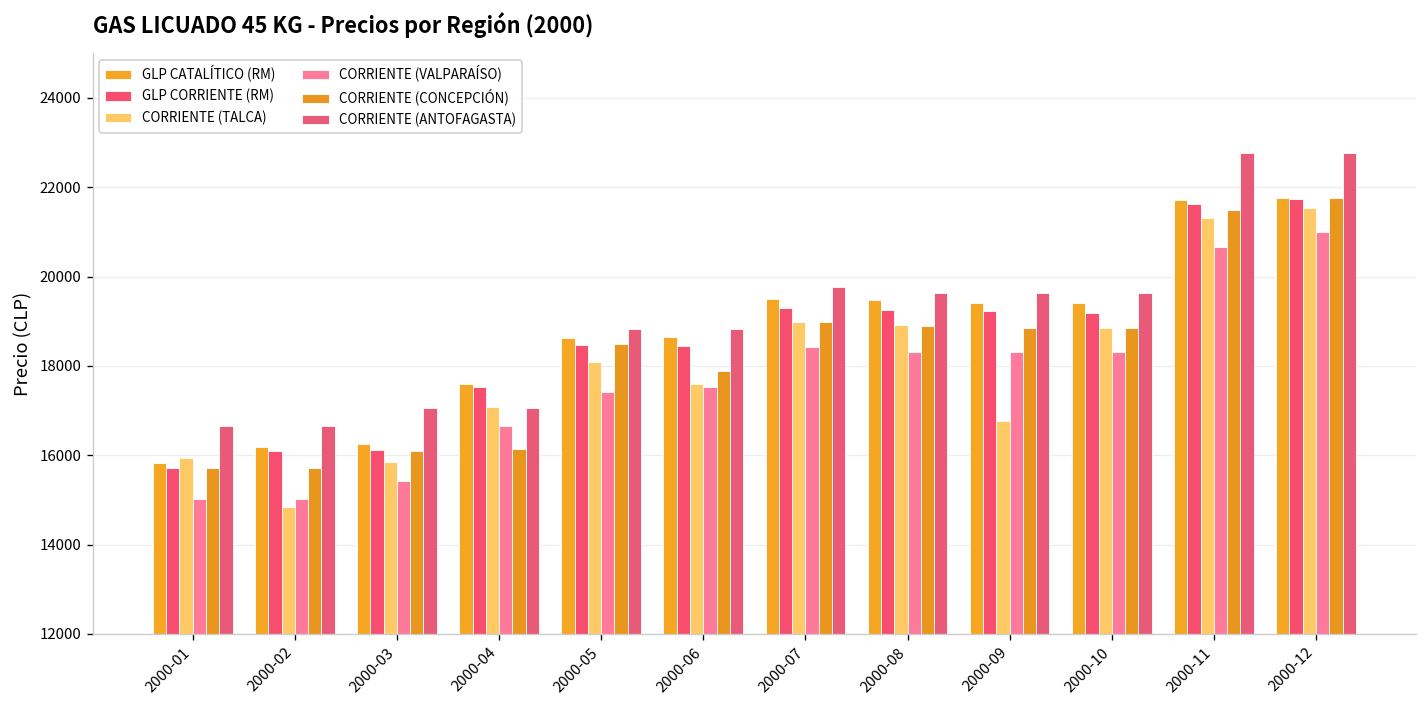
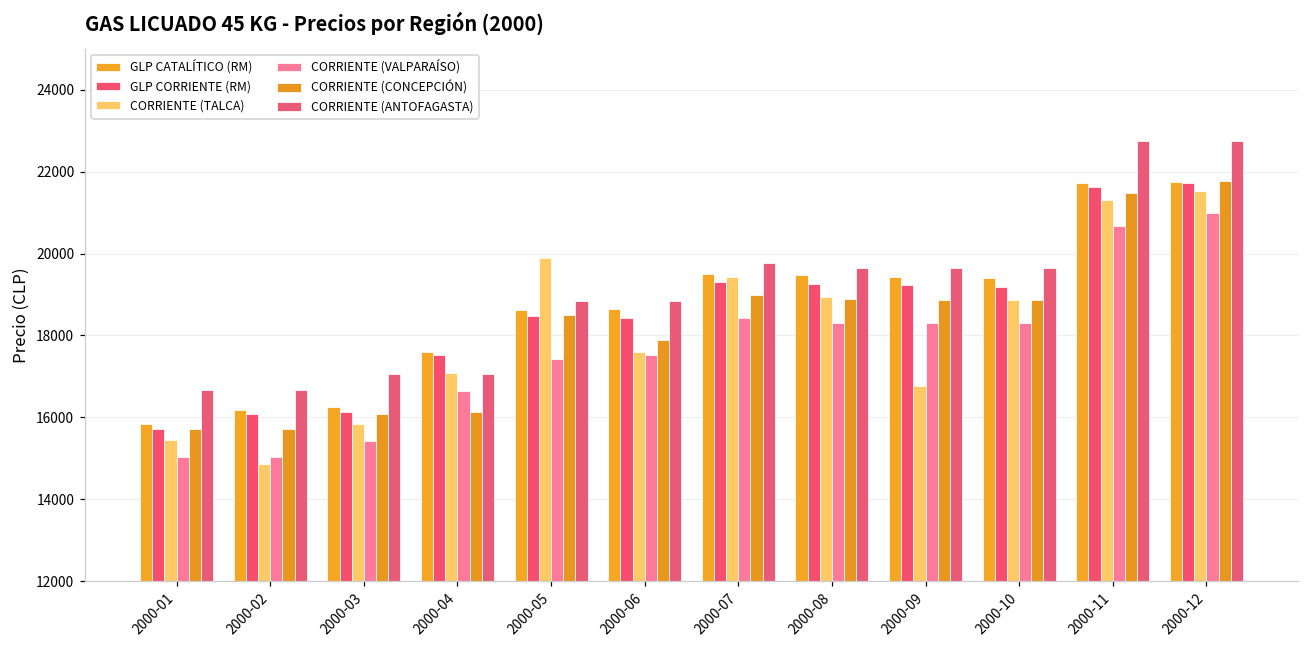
  {
    "CORRIENTE (TALCA)": {
-     "2000-01": 15900,
+     "2000-01": 15400,
      "2000-02": 14900,
      "2000-03": 15800,
      "2000-04": 17100,
-     "2000-05": 18100,
+     "2000-05": 19900,
      "2000-06": 17600,
-     "2000-07": 19000,
+     "2000-07": 19400,
      "2000-08": 18900,
      "2000-09": 16800,
      "2000-10": 18900,
      "2000-11": 21300,
      "2000-12": 21500
    }
  }
